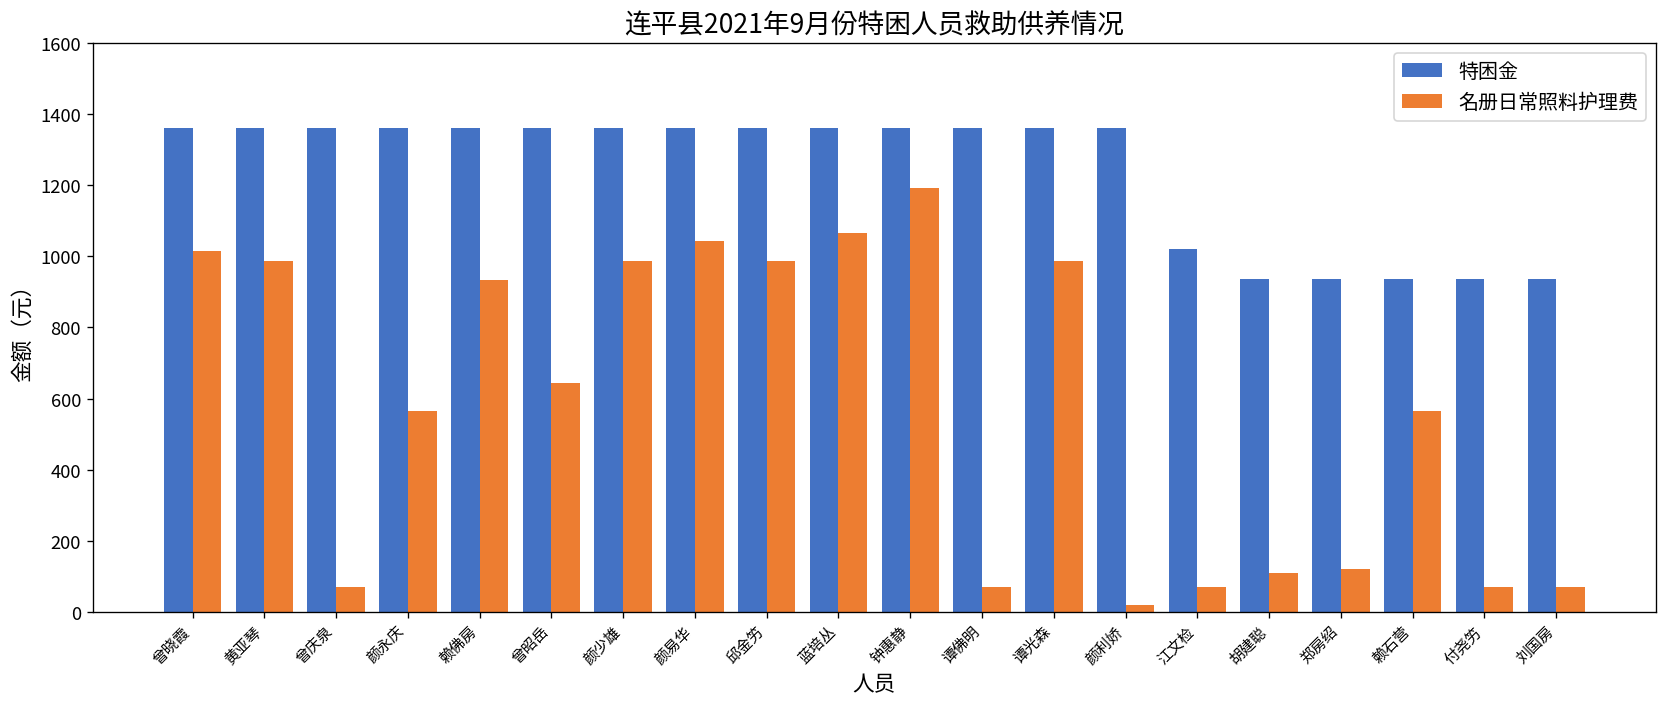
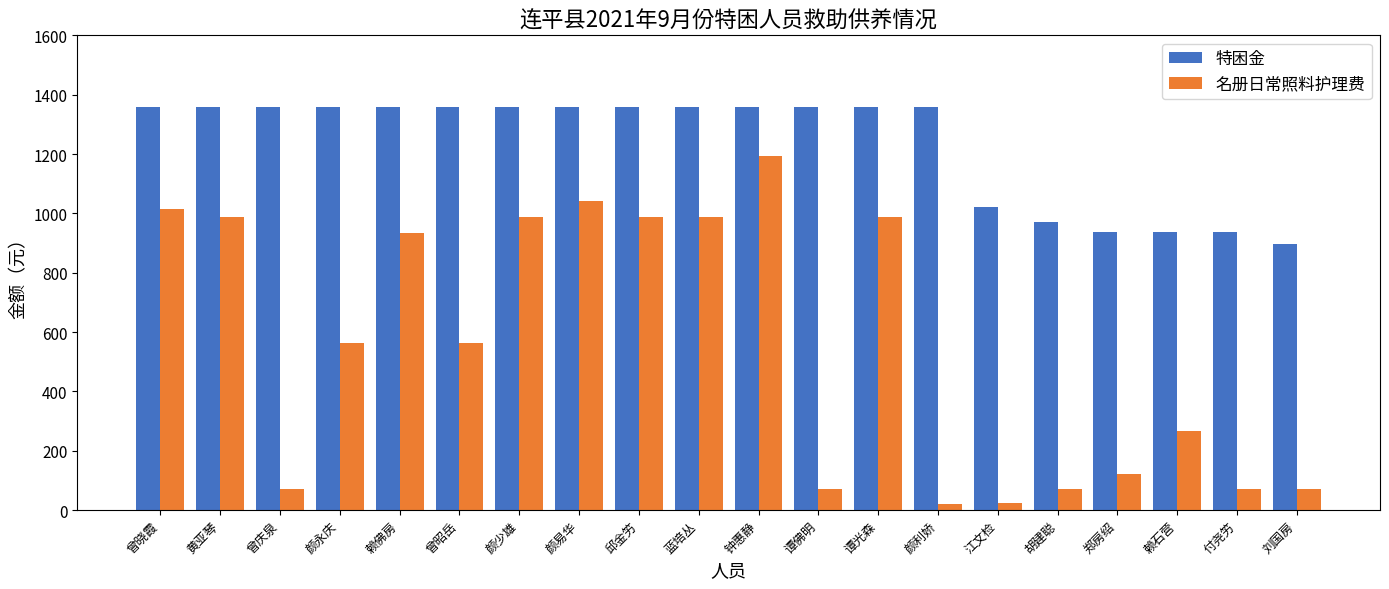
  {
    "特困金": {
      "曾晓霞": 1360,
      "黄亚琴": 1360,
      "曾庆泉": 1360,
      "颜永庆": 1360,
      "赖佛房": 1360,
      "曾昭岳": 1360,
      "颜少雄": 1360,
      "颜易华": 1360,
      "邱金竻": 1360,
      "蓝培丛": 1360,
      "钟惠静": 1360,
      "谭佛明": 1360,
      "谭光森": 1360,
      "颜利娇": 1360,
      "江文检": 1020,
-     "胡建聪": 940,
+     "胡建聪": 970,
      "郑房绍": 940,
      "赖石营": 940,
      "付尧竻": 940,
-     "刘国房": 940
+     "刘国房": 900
    },
    "名册日常照料护理费": {
      "曾晓霞": 1020,
      "黄亚琴": 990,
      "曾庆泉": 70,
      "颜永庆": 560,
      "赖佛房": 930,
-     "曾昭岳": 640,
+     "曾昭岳": 560,
      "颜少雄": 990,
      "颜易华": 1040,
      "邱金竻": 990,
-     "蓝培丛": 1070,
+     "蓝培丛": 990,
      "钟惠静": 1190,
      "谭佛明": 70,
      "谭光森": 990,
      "颜利娇": 20,
-     "江文检": 70,
-     "胡建聪": 110,
+     "江文检": 30,
+     "胡建聪": 70,
      "郑房绍": 120,
-     "赖石营": 560,
+     "赖石营": 270,
      "付尧竻": 70,
      "刘国房": 70
    }
  }
